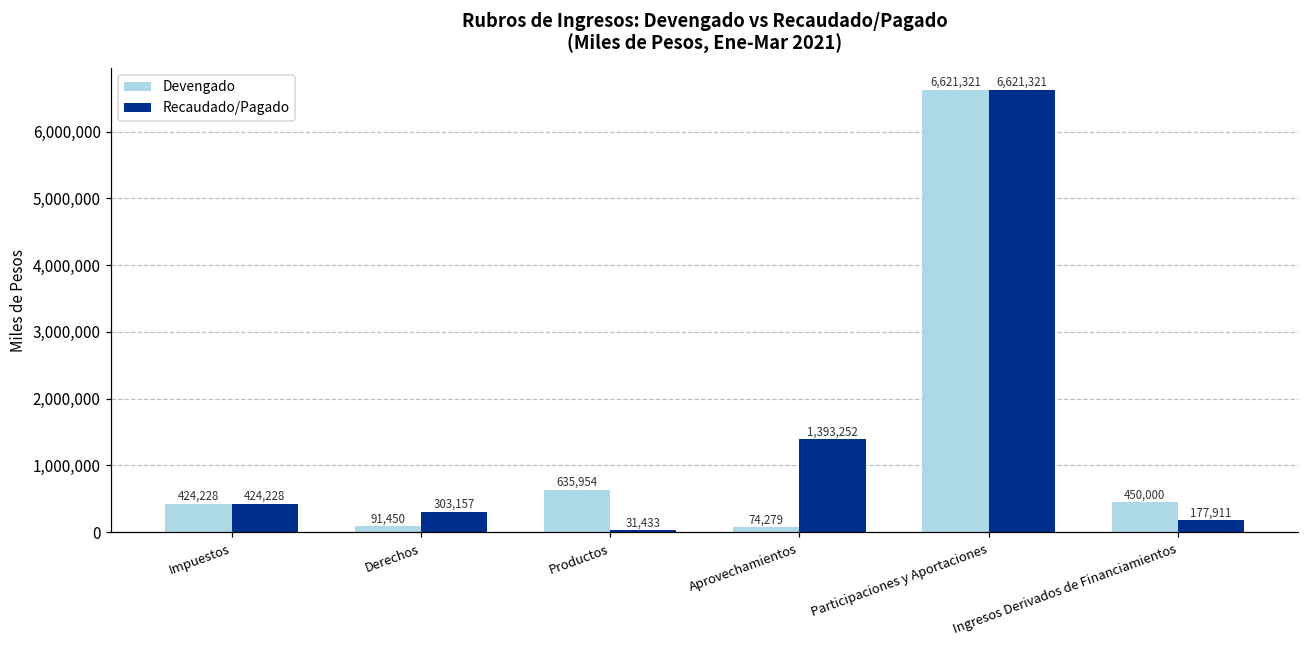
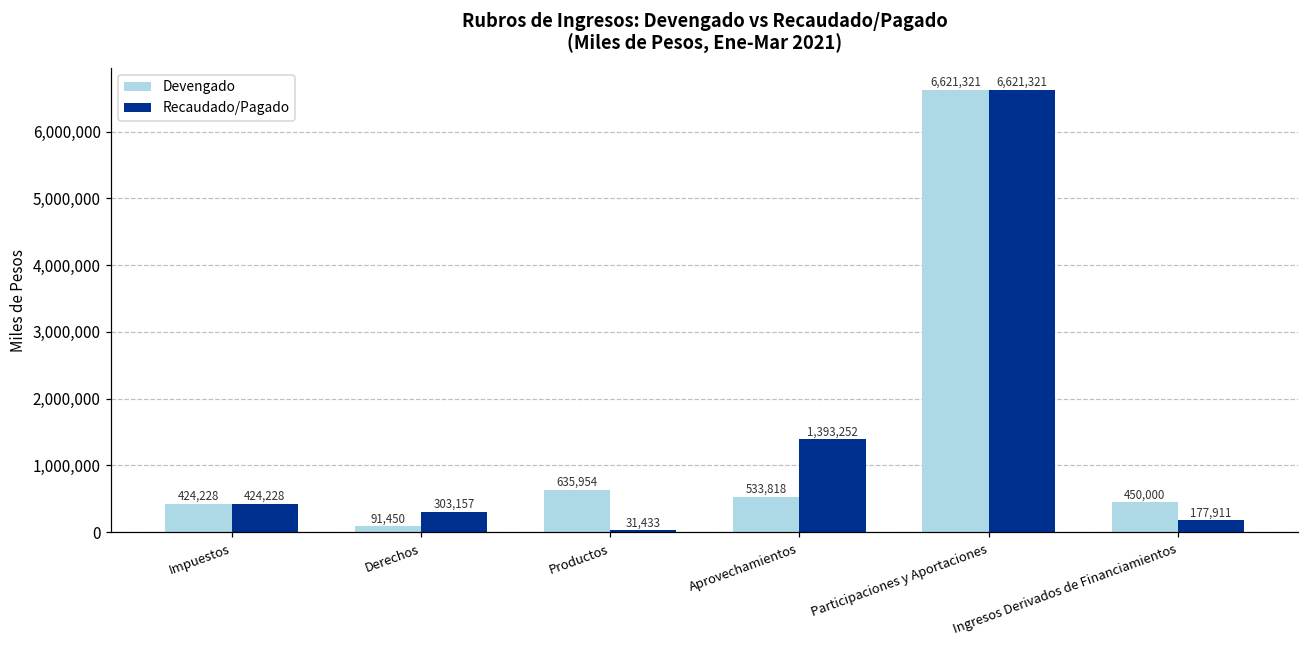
  {
    "Devengado": {
      "Impuestos": "424,228",
      "Derechos": "91,450",
      "Productos": "635,954",
-     "Aprovechamientos": "74,279",
+     "Aprovechamientos": "533,818",
      "Participaciones y Aportaciones": "6,621,321",
      "Ingresos Derivados de Financiamientos": "450,000"
    },
    "Recaudado/Pagado": {
      "Impuestos": "424,228",
      "Derechos": "303,157",
      "Productos": "31,433",
      "Aprovechamientos": "1,393,252",
      "Participaciones y Aportaciones": "6,621,321",
      "Ingresos Derivados de Financiamientos": "177,911"
    }
  }
